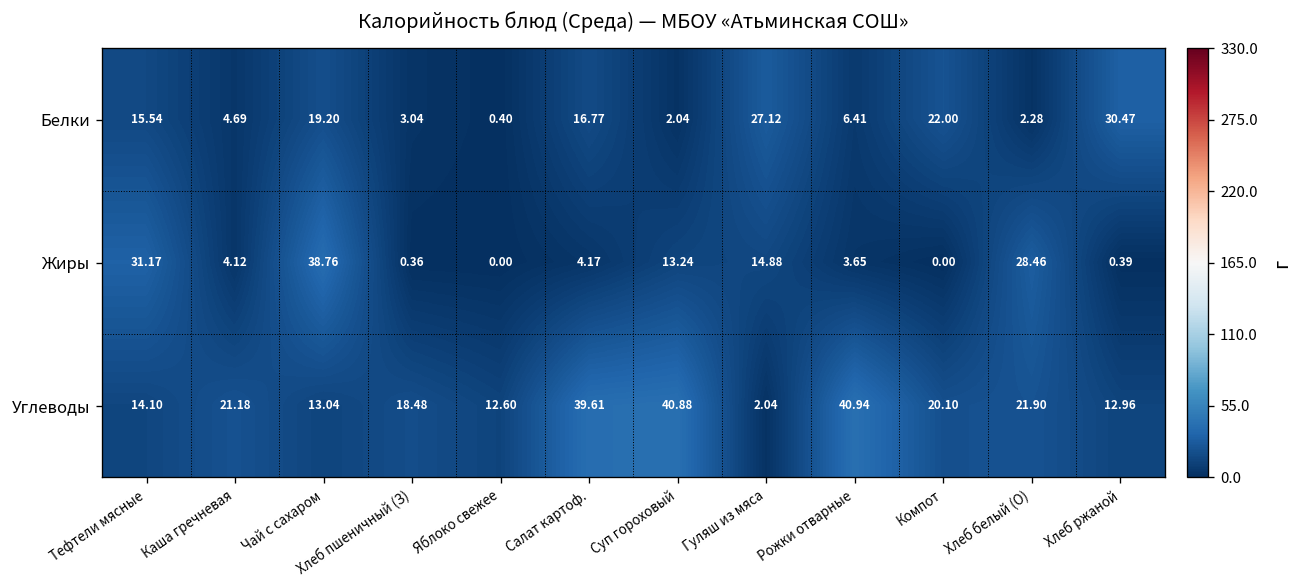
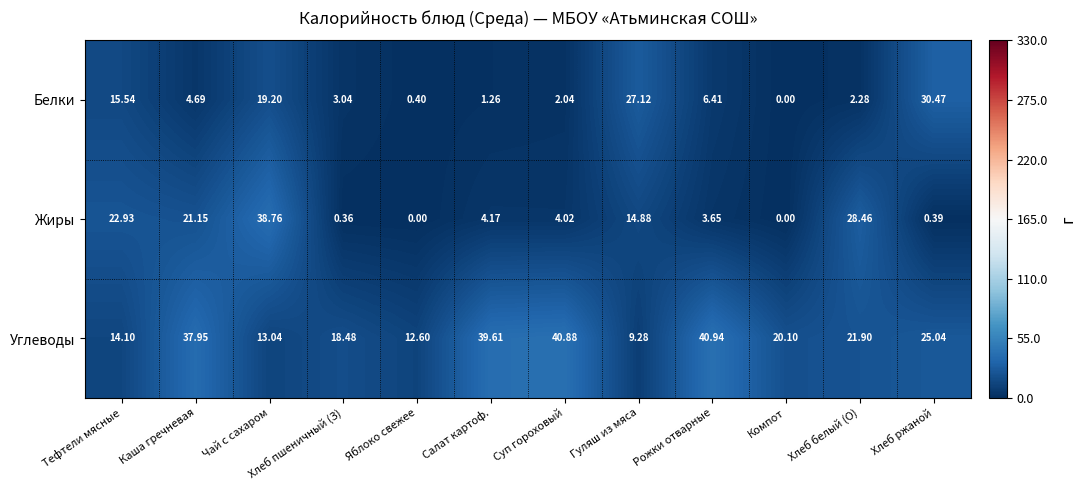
  {
    "Белки": {
      "Тефтели мясные": 15.54,
      "Каша гречневая": 4.69,
      "Чай с сахаром": 19.20,
      "Хлеб пшеничный (З)": 3.04,
      "Яблоко свежее": 0.40,
-     "Салат картоф.": 16.77,
+     "Салат картоф.": 1.26,
      "Суп гороховый": 2.04,
      "Гуляш из мяса": 27.12,
      "Рожки отварные": 6.41,
-     "Компот": 22.00,
+     "Компот": 0.00,
      "Хлеб белый (О)": 2.28,
      "Хлеб ржаной": 30.47
    },
    "Жиры": {
-     "Тефтели мясные": 31.17,
-     "Каша гречневая": 4.12,
+     "Тефтели мясные": 22.93,
+     "Каша гречневая": 21.15,
      "Чай с сахаром": 38.76,
      "Хлеб пшеничный (З)": 0.36,
      "Яблоко свежее": 0.00,
      "Салат картоф.": 4.17,
-     "Суп гороховый": 13.24,
+     "Суп гороховый": 4.02,
      "Гуляш из мяса": 14.88,
      "Рожки отварные": 3.65,
      "Компот": 0.00,
      "Хлеб белый (О)": 28.46,
      "Хлеб ржаной": 0.39
    },
    "Углеводы": {
      "Тефтели мясные": 14.10,
-     "Каша гречневая": 21.18,
+     "Каша гречневая": 37.95,
      "Чай с сахаром": 13.04,
      "Хлеб пшеничный (З)": 18.48,
      "Яблоко свежее": 12.60,
      "Салат картоф.": 39.61,
      "Суп гороховый": 40.88,
-     "Гуляш из мяса": 2.04,
+     "Гуляш из мяса": 9.28,
      "Рожки отварные": 40.94,
      "Компот": 20.10,
      "Хлеб белый (О)": 21.90,
-     "Хлеб ржаной": 12.96
+     "Хлеб ржаной": 25.04
    }
  }
